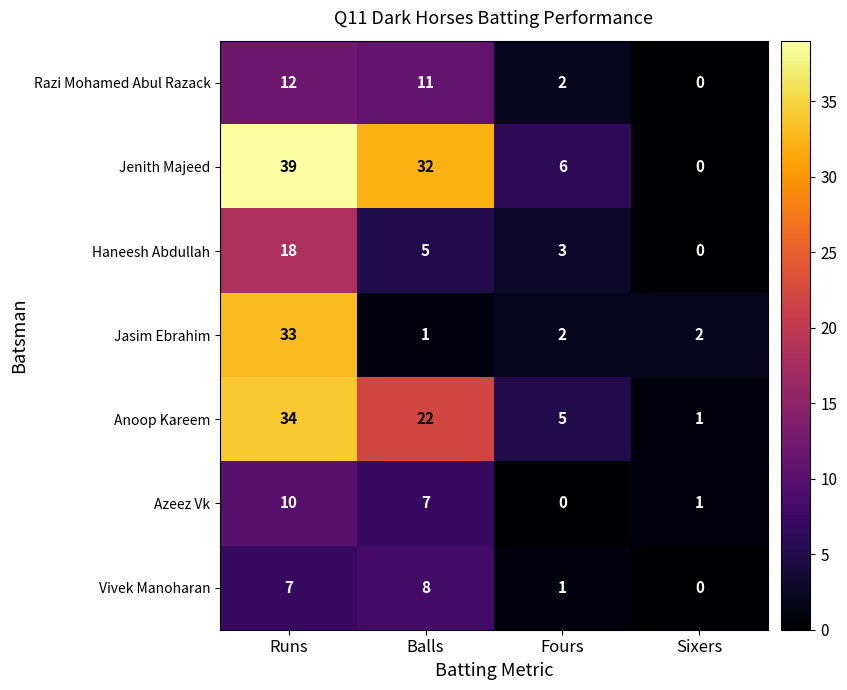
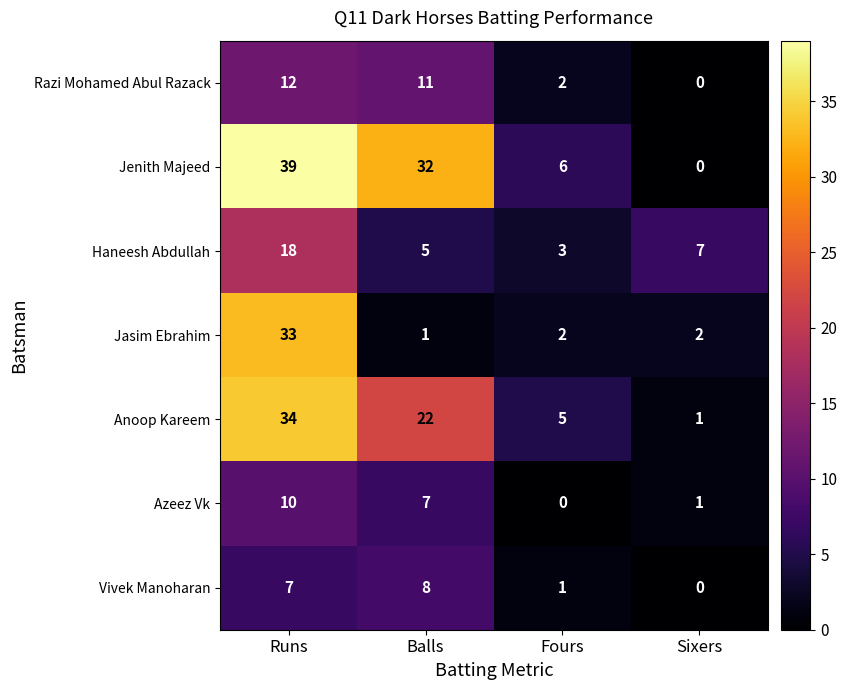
  {
    "Razi Mohamed Abul Razack": {
      "Runs": 12,
      "Balls": 11,
      "Fours": 2,
      "Sixers": 0
    },
    "Jenith Majeed": {
      "Runs": 39,
      "Balls": 32,
      "Fours": 6,
      "Sixers": 0
    },
    "Haneesh Abdullah": {
      "Runs": 18,
      "Balls": 5,
      "Fours": 3,
-     "Sixers": 0
+     "Sixers": 7
    },
    "Jasim Ebrahim": {
      "Runs": 33,
      "Balls": 1,
      "Fours": 2,
      "Sixers": 2
    },
    "Anoop Kareem": {
      "Runs": 34,
      "Balls": 22,
      "Fours": 5,
      "Sixers": 1
    },
    "Azeez Vk": {
      "Runs": 10,
      "Balls": 7,
      "Fours": 0,
      "Sixers": 1
    },
    "Vivek Manoharan": {
      "Runs": 7,
      "Balls": 8,
      "Fours": 1,
      "Sixers": 0
    }
  }
